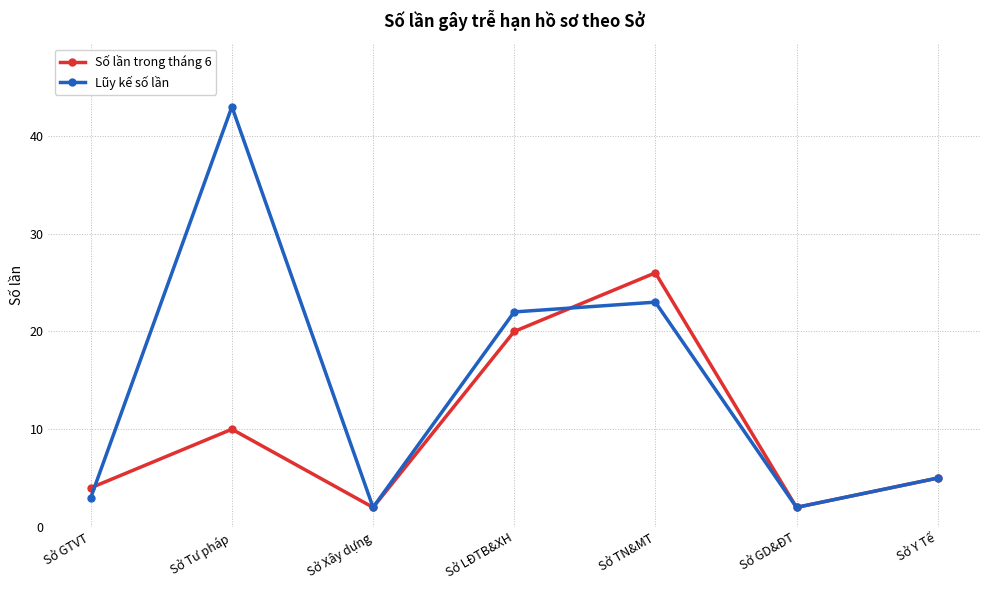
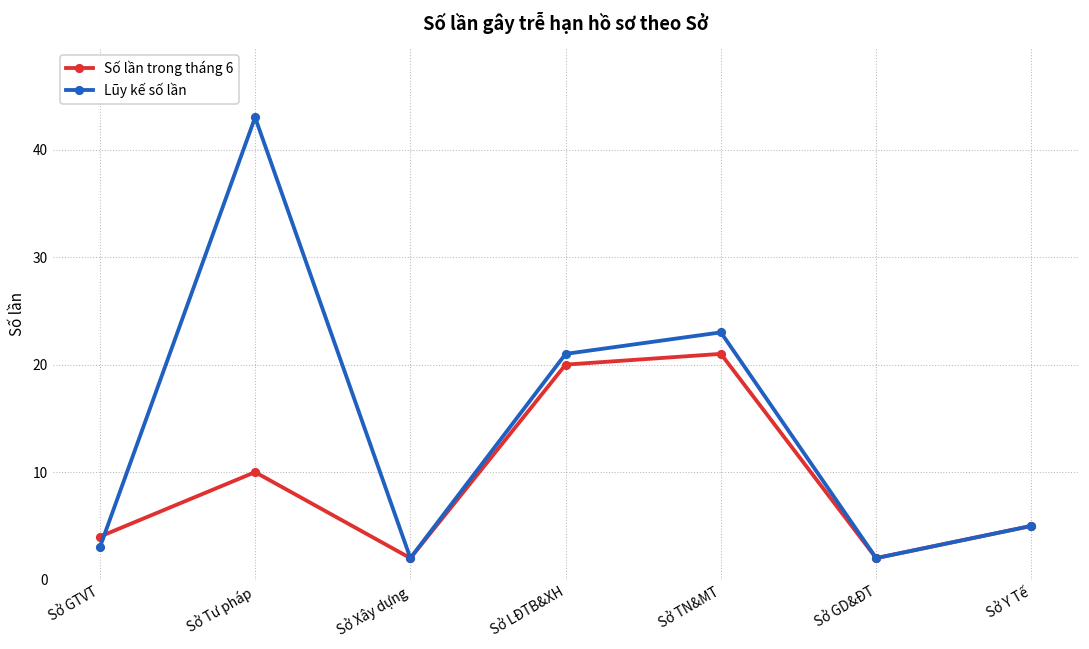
  {
    "Số lần trong tháng 6": {
      "Sở GTVT": 4,
      "Sở Tư pháp": 10,
      "Sở LĐTB&XH": 20,
-     "Sở TN&MT": 26
+     "Sở TN&MT": 21
    },
    "Lũy kế số lần": {
      "Sở GTVT": 3,
      "Sở Tư pháp": 43,
-     "Sở LĐTB&XH": 22,
+     "Sở LĐTB&XH": 21,
      "Sở TN&MT": 23
    }
  }
